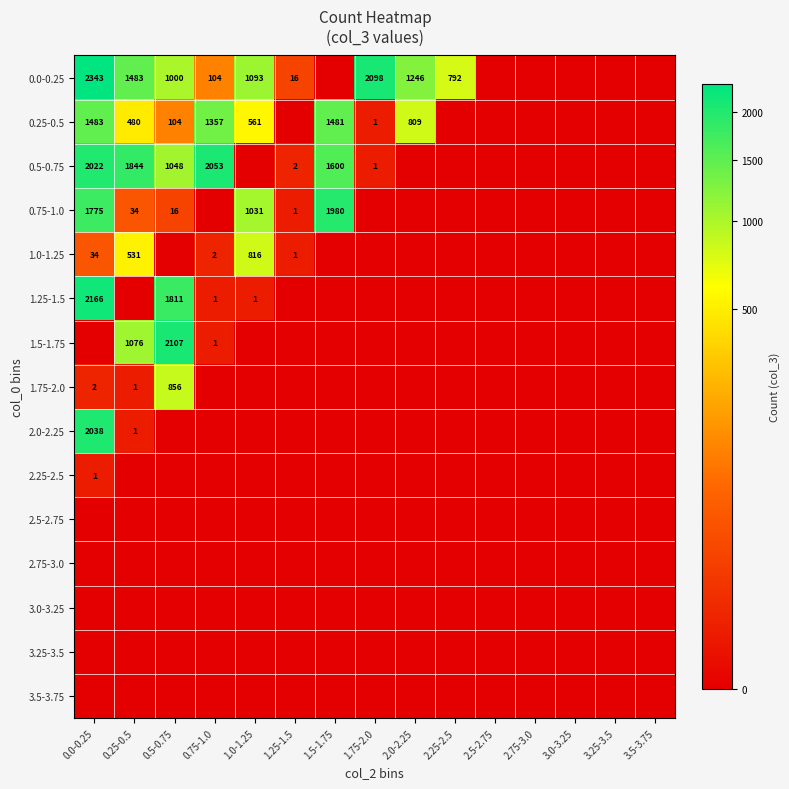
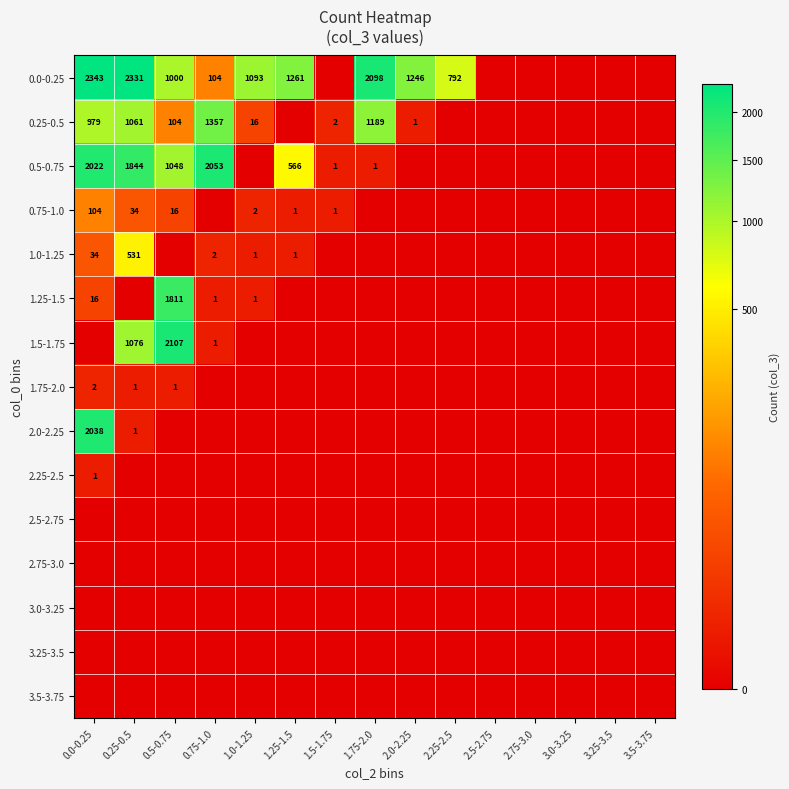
  {
    "0.0-0.25": {
      "0.0-0.25": 2343,
-     "0.25-0.5": 1483,
+     "0.25-0.5": 2331,
      "0.5-0.75": 1000,
      "0.75-1.0": 104,
      "1.0-1.25": 1093,
-     "1.25-1.5": 16,
+     "1.25-1.5": 1261,
      "1.75-2.0": 2098,
      "2.0-2.25": 1246,
      "2.25-2.5": 792
    },
    "0.25-0.5": {
-     "0.0-0.25": 1483,
-     "0.25-0.5": 480,
+     "0.0-0.25": 979,
+     "0.25-0.5": 1061,
      "0.5-0.75": 104,
      "0.75-1.0": 1357,
-     "1.0-1.25": 561,
-     "1.5-1.75": 1481,
-     "1.75-2.0": 1,
-     "2.0-2.25": 809
+     "1.0-1.25": 16,
+     "1.5-1.75": 2,
+     "1.75-2.0": 1189,
+     "2.0-2.25": 1
    },
    "0.5-0.75": {
      "0.0-0.25": 2022,
      "0.25-0.5": 1844,
      "0.5-0.75": 1048,
      "0.75-1.0": 2053,
-     "1.25-1.5": 2,
-     "1.5-1.75": 1600,
+     "1.25-1.5": 566,
+     "1.5-1.75": 1,
      "1.75-2.0": 1
    },
    "0.75-1.0": {
-     "0.0-0.25": 1775,
+     "0.0-0.25": 104,
      "0.25-0.5": 34,
      "0.5-0.75": 16,
-     "1.0-1.25": 1031,
+     "1.0-1.25": 2,
      "1.25-1.5": 1,
-     "1.5-1.75": 1980
+     "1.5-1.75": 1
    },
    "1.0-1.25": {
      "0.0-0.25": 34,
      "0.25-0.5": 531,
      "0.75-1.0": 2,
-     "1.0-1.25": 816,
+     "1.0-1.25": 1,
      "1.25-1.5": 1
    },
    "1.25-1.5": {
-     "0.0-0.25": 2166,
+     "0.0-0.25": 16,
      "0.5-0.75": 1811,
      "0.75-1.0": 1,
      "1.0-1.25": 1
    },
    "1.5-1.75": {
      "0.25-0.5": 1076,
      "0.5-0.75": 2107,
      "0.75-1.0": 1
    },
    "1.75-2.0": {
      "0.0-0.25": 2,
      "0.25-0.5": 1,
-     "0.5-0.75": 856
+     "0.5-0.75": 1
    },
    "2.0-2.25": {
      "0.0-0.25": 2038,
      "0.25-0.5": 1
    },
    "2.25-2.5": {
      "0.0-0.25": 1
    }
  }
